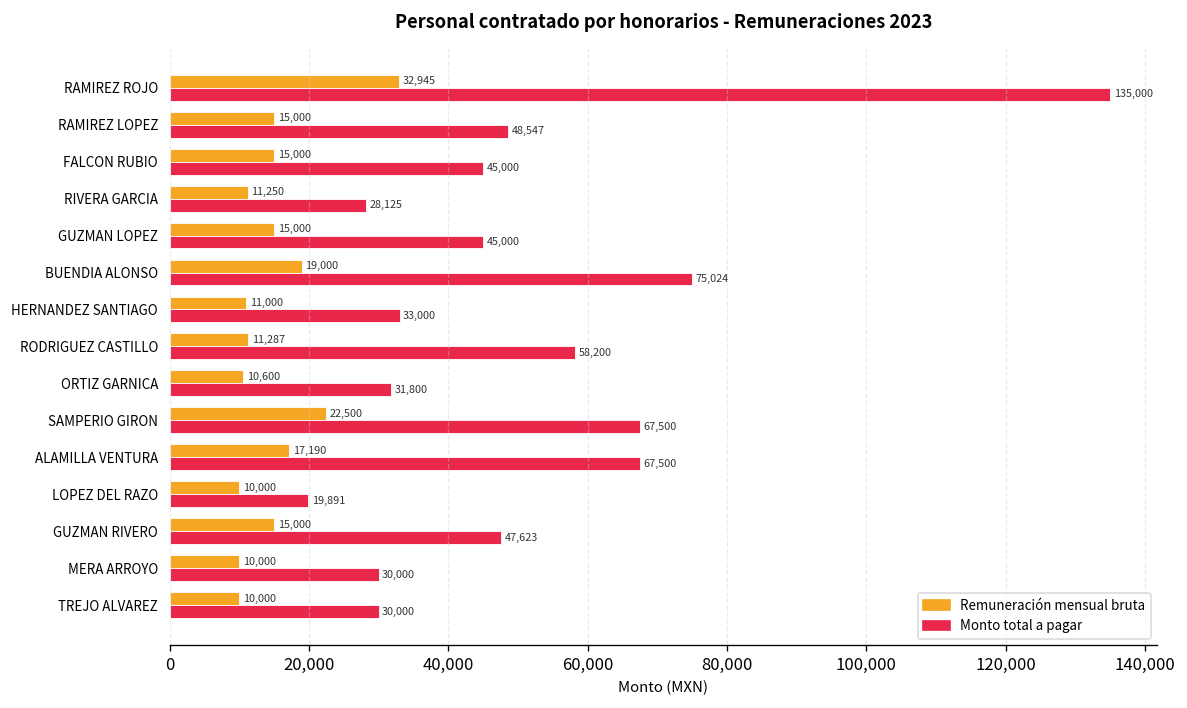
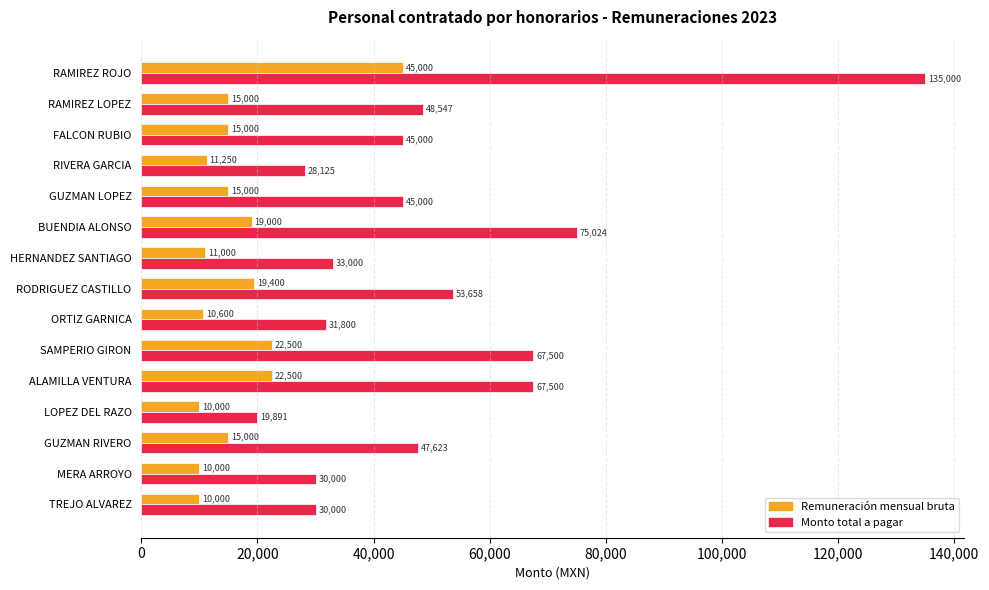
  {
    "Remuneración mensual bruta": {
-     "RAMIREZ ROJO": "32,945",
+     "RAMIREZ ROJO": "45,000",
      "RAMIREZ LOPEZ": "15,000",
      "FALCON RUBIO": "15,000",
      "RIVERA GARCIA": "11,250",
      "GUZMAN LOPEZ": "15,000",
      "BUENDIA ALONSO": "19,000",
      "HERNANDEZ SANTIAGO": "11,000",
-     "RODRIGUEZ CASTILLO": "11,287",
+     "RODRIGUEZ CASTILLO": "19,400",
      "ORTIZ GARNICA": "10,600",
      "SAMPERIO GIRON": "22,500",
-     "ALAMILLA VENTURA": "17,190",
+     "ALAMILLA VENTURA": "22,500",
      "LOPEZ DEL RAZO": "10,000",
      "GUZMAN RIVERO": "15,000",
      "MERA ARROYO": "10,000",
      "TREJO ALVAREZ": "10,000"
    },
    "Monto total a pagar": {
      "RAMIREZ ROJO": "135,000",
      "RAMIREZ LOPEZ": "48,547",
      "FALCON RUBIO": "45,000",
      "RIVERA GARCIA": "28,125",
      "GUZMAN LOPEZ": "45,000",
      "BUENDIA ALONSO": "75,024",
      "HERNANDEZ SANTIAGO": "33,000",
-     "RODRIGUEZ CASTILLO": "58,200",
+     "RODRIGUEZ CASTILLO": "53,658",
      "ORTIZ GARNICA": "31,800",
      "SAMPERIO GIRON": "67,500",
      "ALAMILLA VENTURA": "67,500",
      "LOPEZ DEL RAZO": "19,891",
      "GUZMAN RIVERO": "47,623",
      "MERA ARROYO": "30,000",
      "TREJO ALVAREZ": "30,000"
    }
  }
